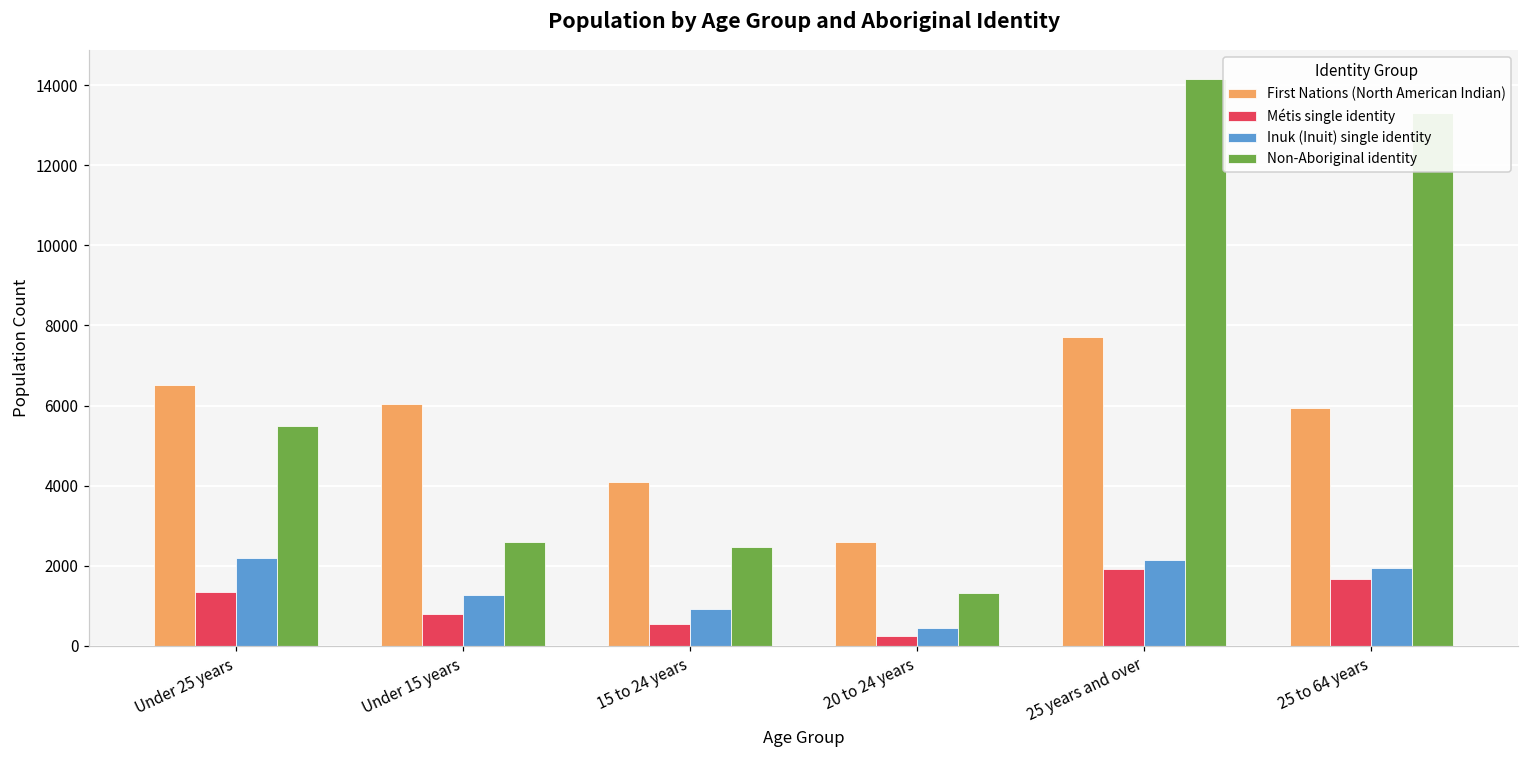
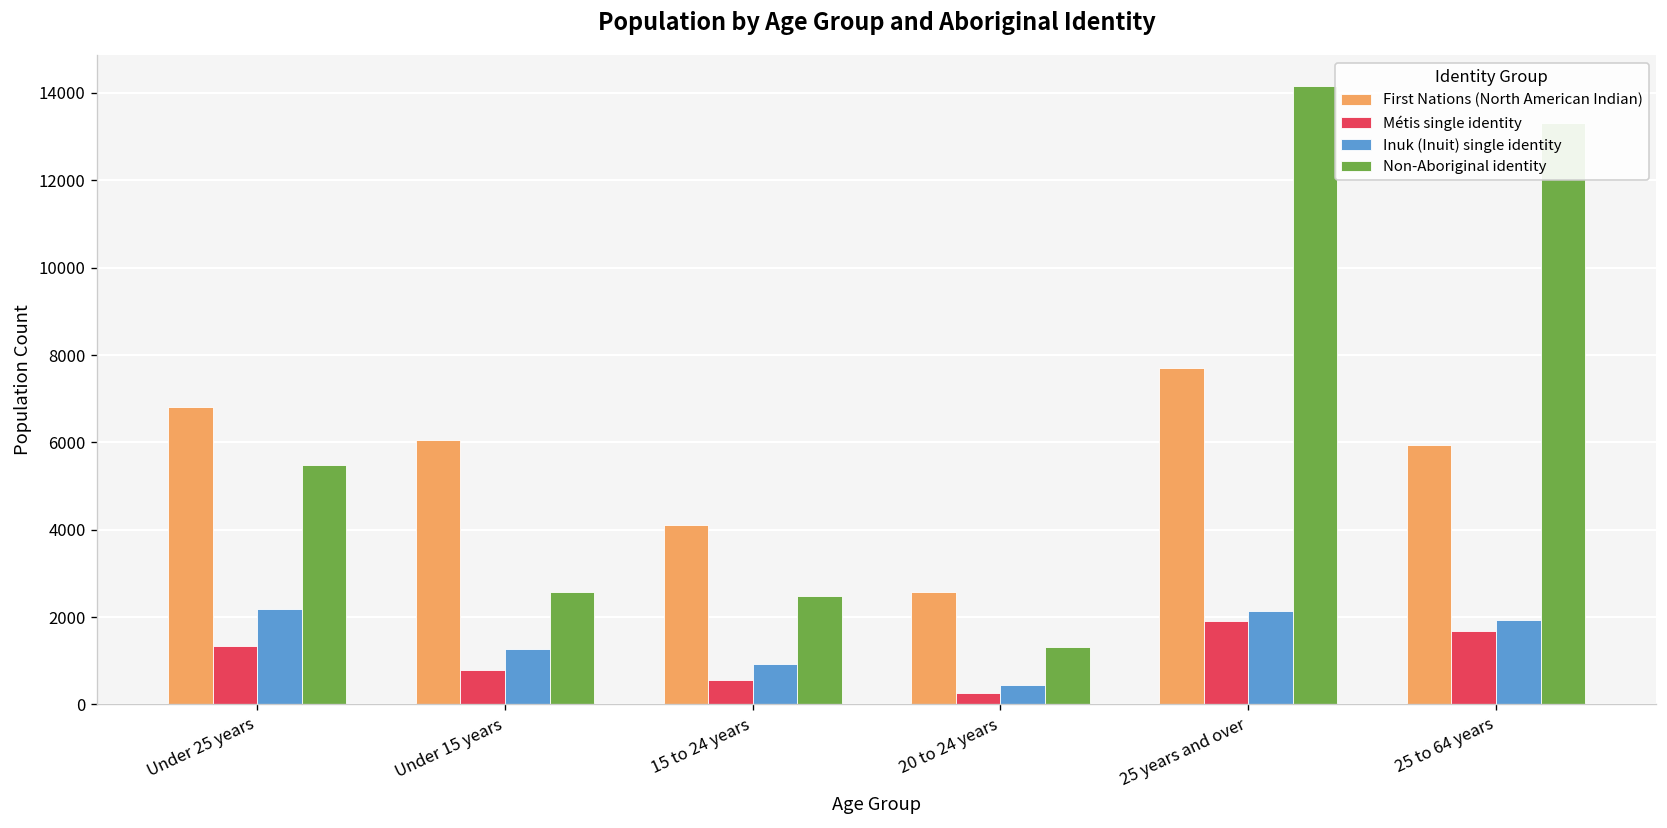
  {
    "First Nations (North American Indian)": {
-     "Under 25 years": 6500,
+     "Under 25 years": 6800,
      "Under 15 years": 6000,
      "15 to 24 years": 4100,
      "20 to 24 years": 2600,
      "25 years and over": 7700,
      "25 to 64 years": 6000
    },
    "Métis single identity": {
      "Under 25 years": 1300,
      "Under 15 years": 800,
      "15 to 24 years": 600,
      "20 to 24 years": 300,
      "25 years and over": 1900,
      "25 to 64 years": 1700
    },
    "Inuk (Inuit) single identity": {
      "Under 25 years": 2200,
      "Under 15 years": 1300,
      "15 to 24 years": 900,
      "20 to 24 years": 500,
      "25 years and over": 2200,
      "25 to 64 years": 1900
    },
    "Non-Aboriginal identity": {
      "Under 25 years": 5500,
      "Under 15 years": 2600,
      "15 to 24 years": 2500,
      "20 to 24 years": 1300,
      "25 years and over": 14200
    }
  }
